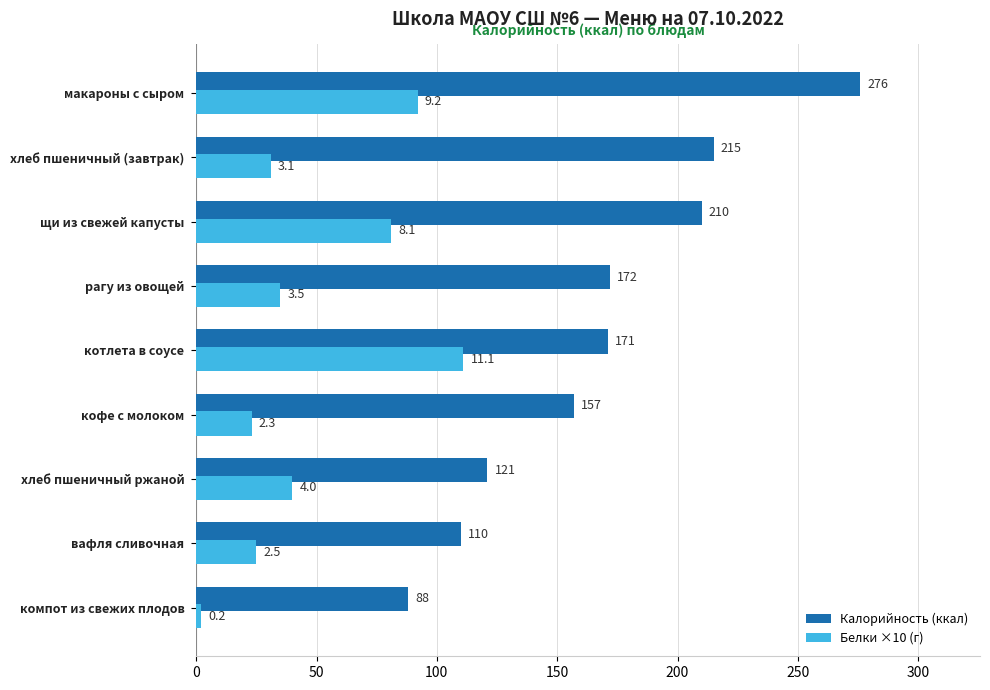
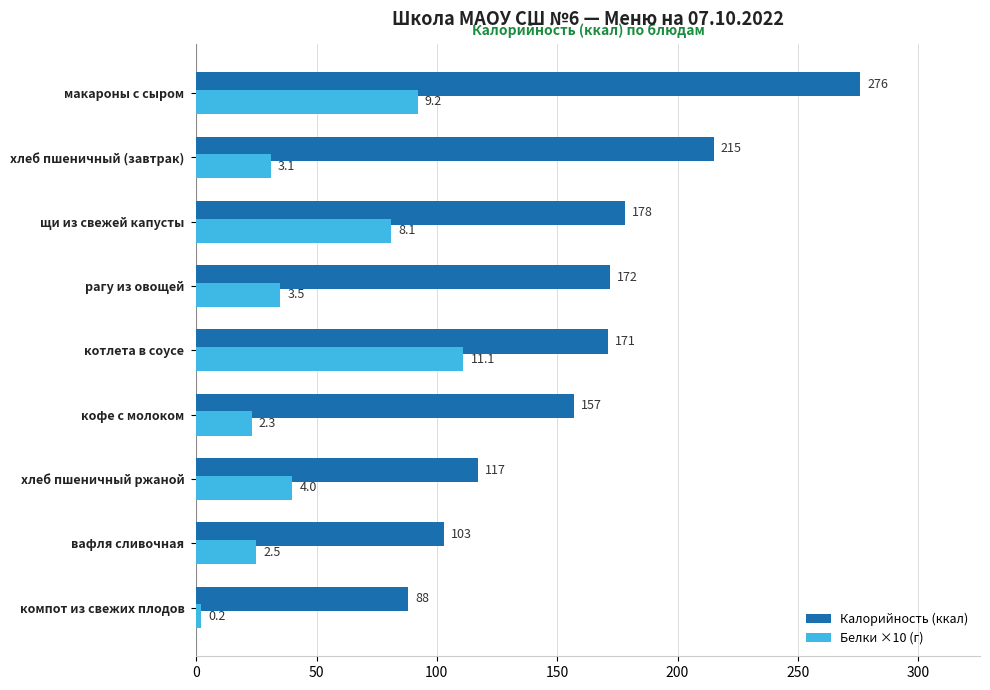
  {
    "Калорийность (ккал)": {
      "макароны с сыром": 276,
      "хлеб пшеничный (завтрак)": 215,
-     "щи из свежей капусты": 210,
+     "щи из свежей капусты": 178,
      "рагу из овощей": 172,
      "котлета в соусе": 171,
      "кофе с молоком": 157,
-     "хлеб пшеничный ржаной": 121,
-     "вафля сливочная": 110,
+     "хлеб пшеничный ржаной": 117,
+     "вафля сливочная": 103,
      "компот из свежих плодов": 88
    }
  }
